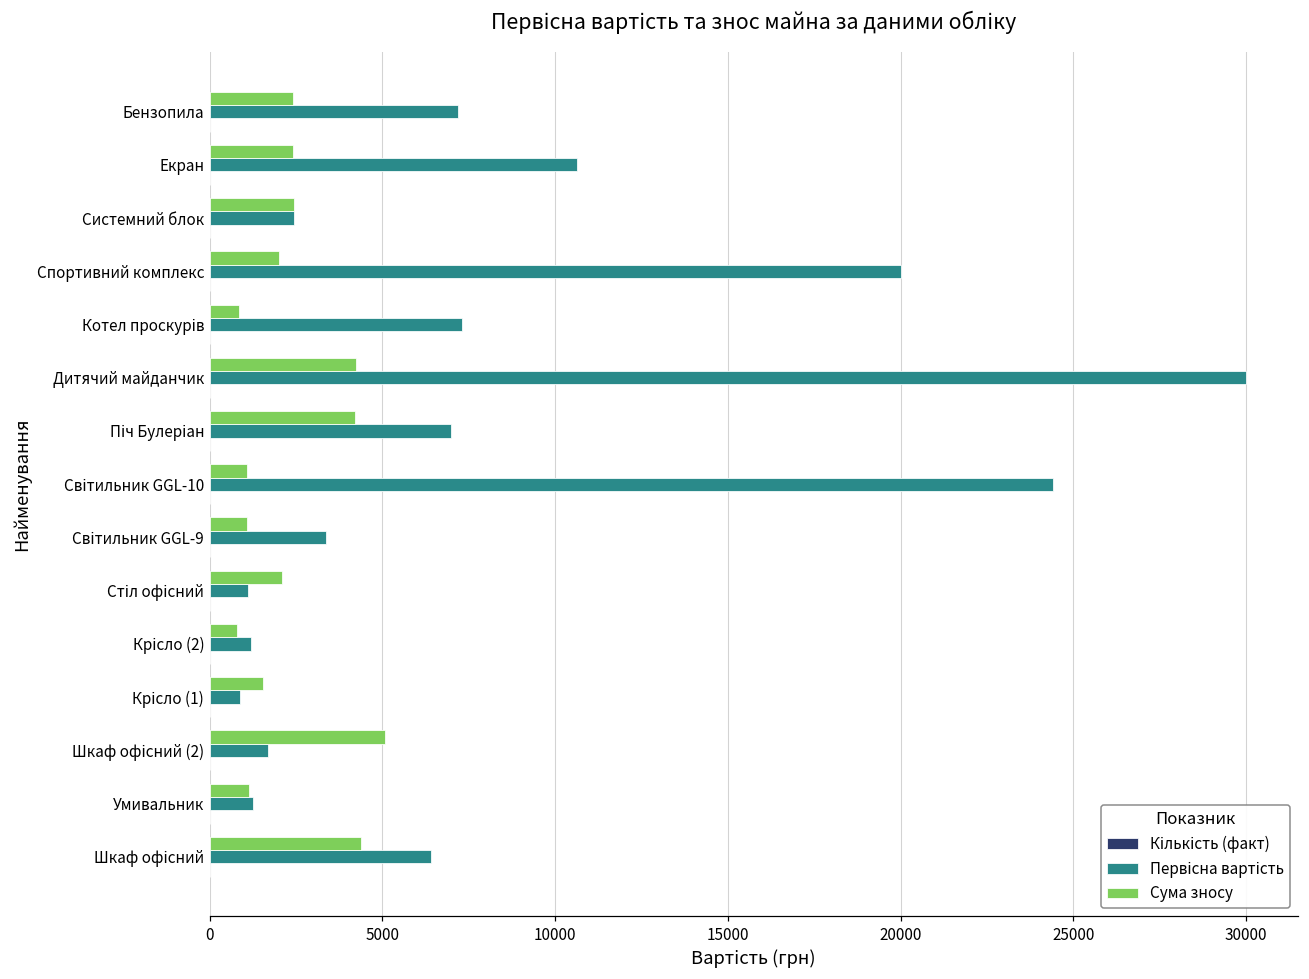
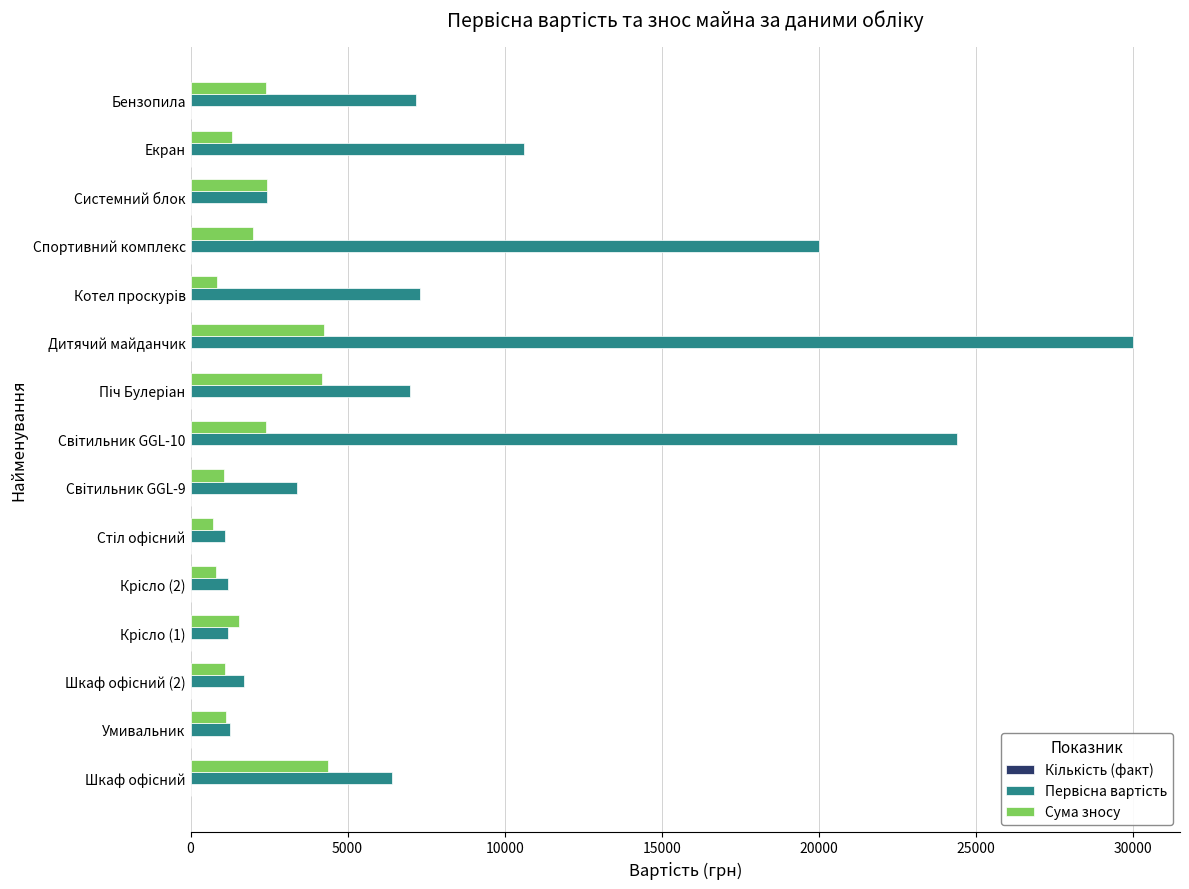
  {
    "Первісна вартість": {
      "Бензопила": 7200,
      "Екран": 10600,
      "Системний блок": 2500,
      "Спортивний комплекс": 20000,
      "Котел проскурів": 7300,
      "Дитячий майданчик": 30000,
      "Піч Булеріан": 7000,
      "Світильник GGL-10": 24400,
      "Світильник GGL-9": 3400,
      "Стіл офісний": 1100,
      "Крісло (2)": 1200,
-     "Крісло (1)": 900,
+     "Крісло (1)": 1200,
      "Шкаф офісний (2)": 1700,
      "Умивальник": 1300,
      "Шкаф офісний": 6400
    },
    "Сума зносу": {
      "Бензопила": 2400,
-     "Екран": 2400,
+     "Екран": 1300,
      "Системний блок": 2500,
      "Спортивний комплекс": 2000,
      "Котел проскурів": 900,
      "Дитячий майданчик": 4300,
      "Піч Булеріан": 4200,
-     "Світильник GGL-10": 1100,
+     "Світильник GGL-10": 2400,
      "Світильник GGL-9": 1100,
-     "Стіл офісний": 2100,
+     "Стіл офісний": 700,
      "Крісло (2)": 800,
      "Крісло (1)": 1600,
-     "Шкаф офісний (2)": 5100,
+     "Шкаф офісний (2)": 1100,
      "Умивальник": 1100,
      "Шкаф офісний": 4400
    }
  }
